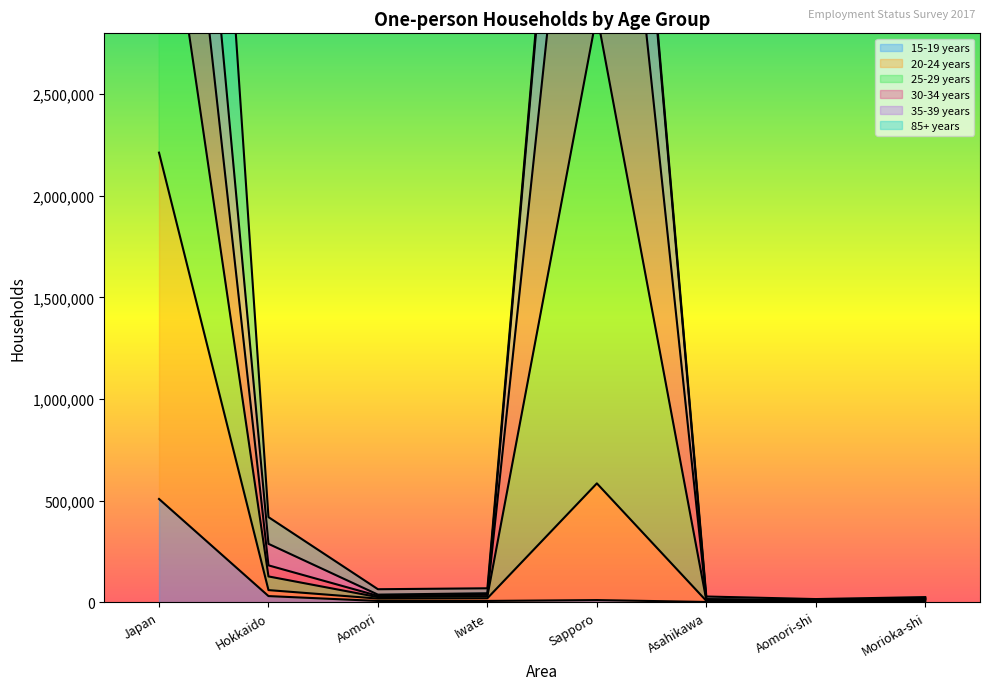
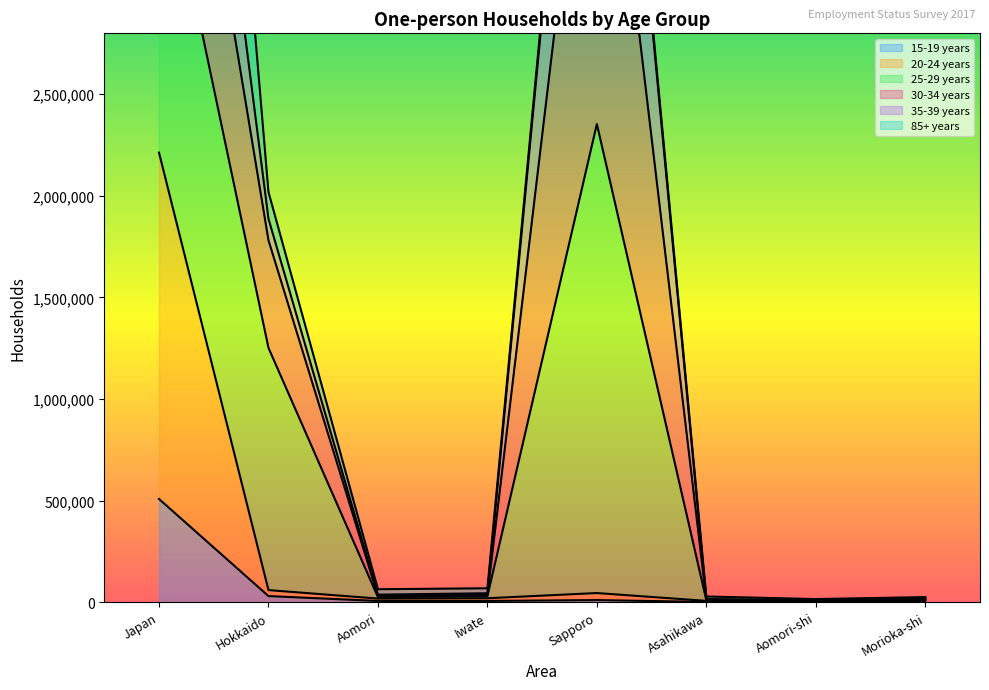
  {
    "20-24 years": {
      "Japan": "1,700,000",
      "Hokkaido": "30,000",
-     "Sapporo": "570,000"
+     "Sapporo": "30,000"
    },
    "25-29 years": {
-     "Hokkaido": "70,000"
+     "Hokkaido": "1,190,000"
    },
    "30-34 years": {
-     "Hokkaido": "50,000"
+     "Hokkaido": "530,000"
    },
    "35-39 years": {
      "Hokkaido": "110,000"
    }
  }
